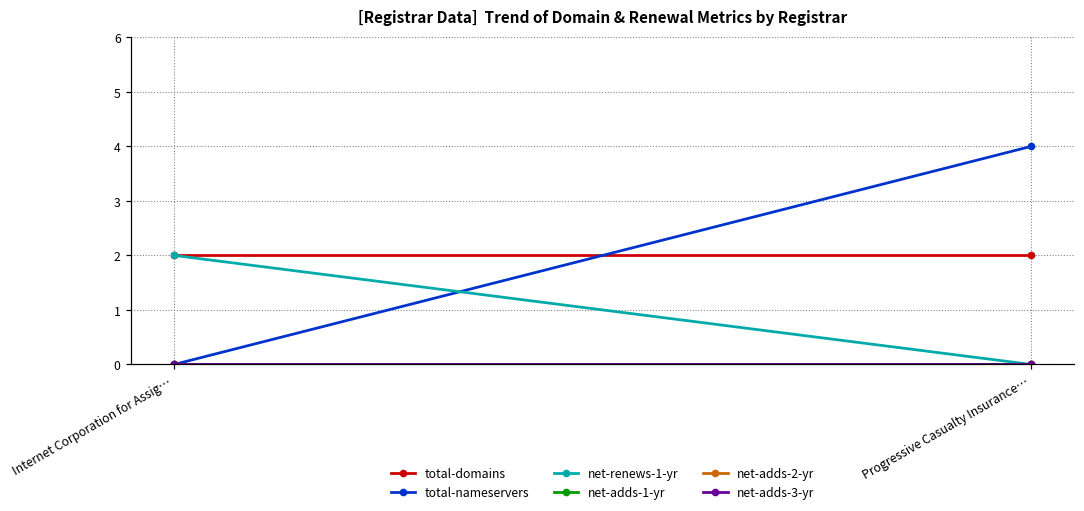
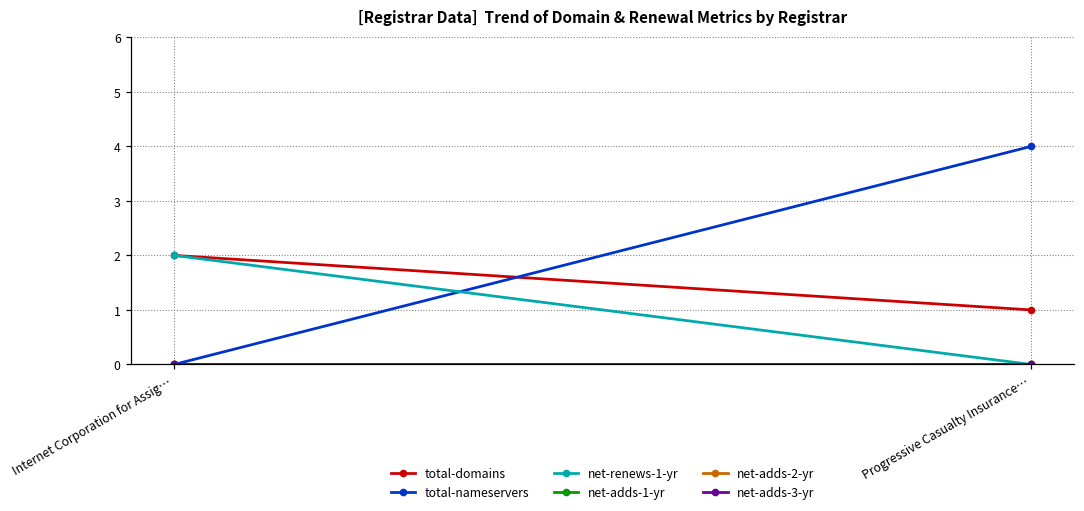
  {
    "total-domains": {
-     "Progressive Casualty Insurance…": 2
+     "Progressive Casualty Insurance…": 1
    },
    "total-nameservers": {
      "Progressive Casualty Insurance…": 4
    }
  }
